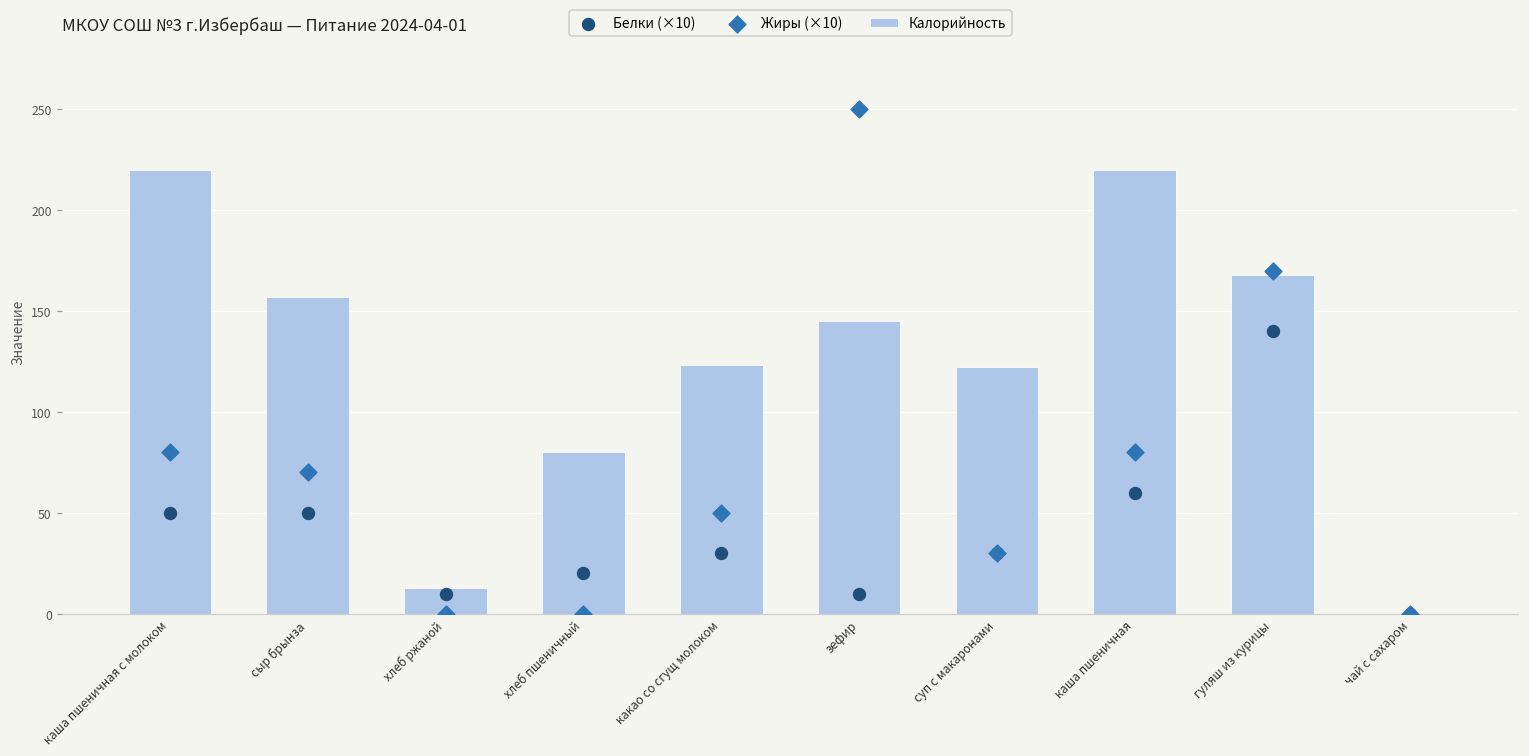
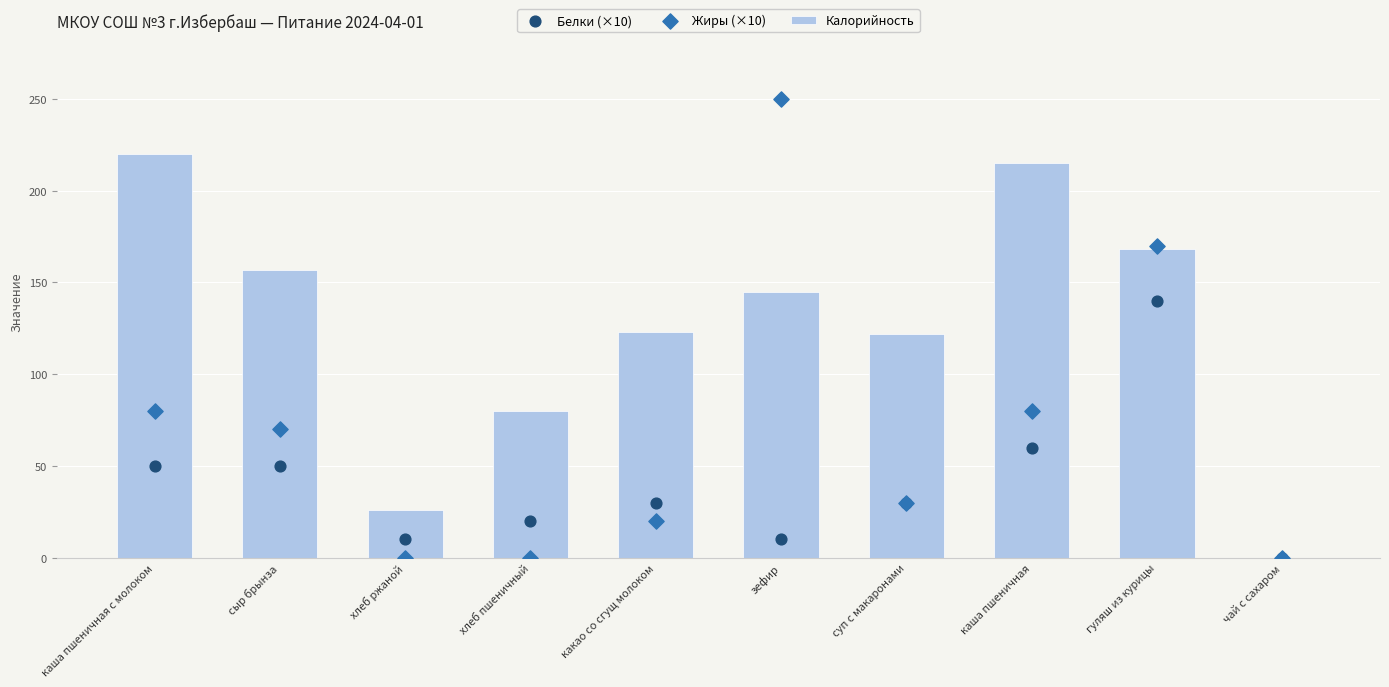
  {
    "Калорийность": {
      "каша пшеничная с молоком": 220,
      "сыр брынза": 157,
-     "хлеб ржаной": 13,
+     "хлеб ржаной": 26,
      "хлеб пшеничный": 80,
      "какао со сгущ молоком": 123,
      "зефир": 145,
      "суп с макаронами": 122,
-     "каша пшеничная": 220,
+     "каша пшеничная": 215,
      "гуляш из курицы": 168,
      "чай с сахаром": 0
    },
    "Жиры (×10)": {
-     "какао со сгущ молоком": 50
+     "какао со сгущ молоком": 20
    }
  }
